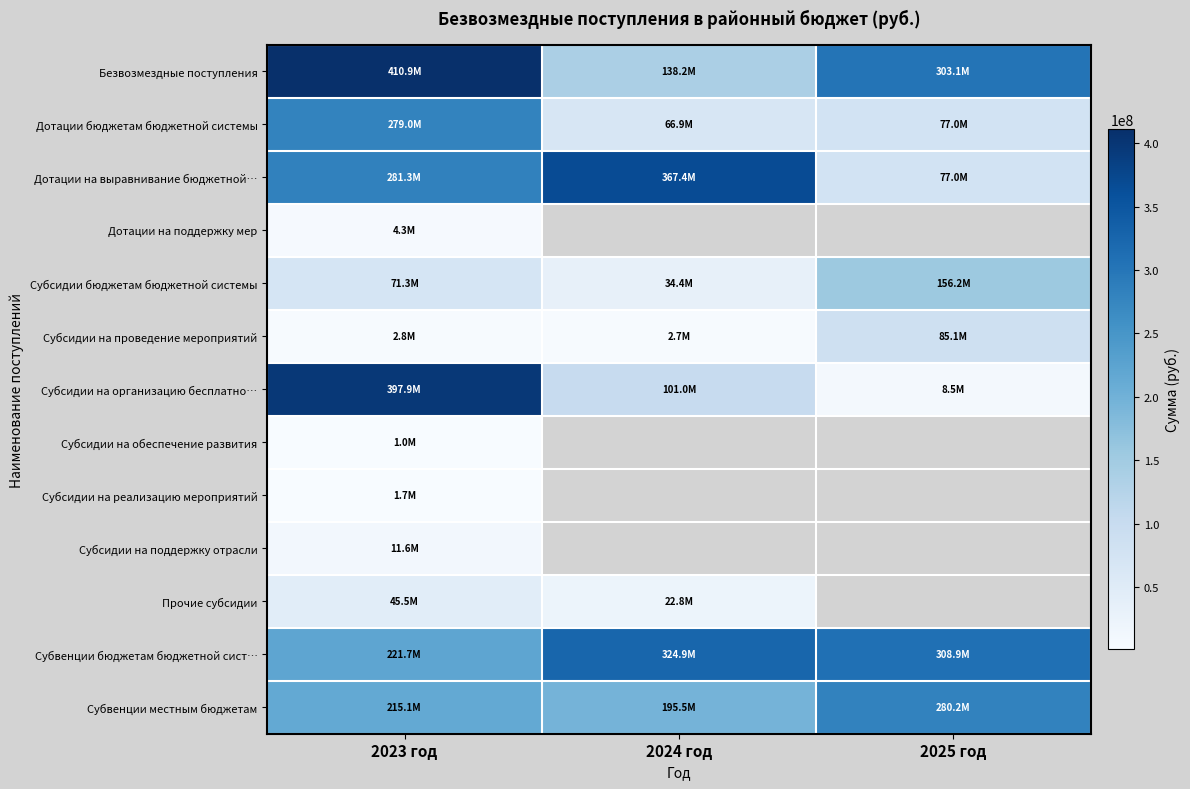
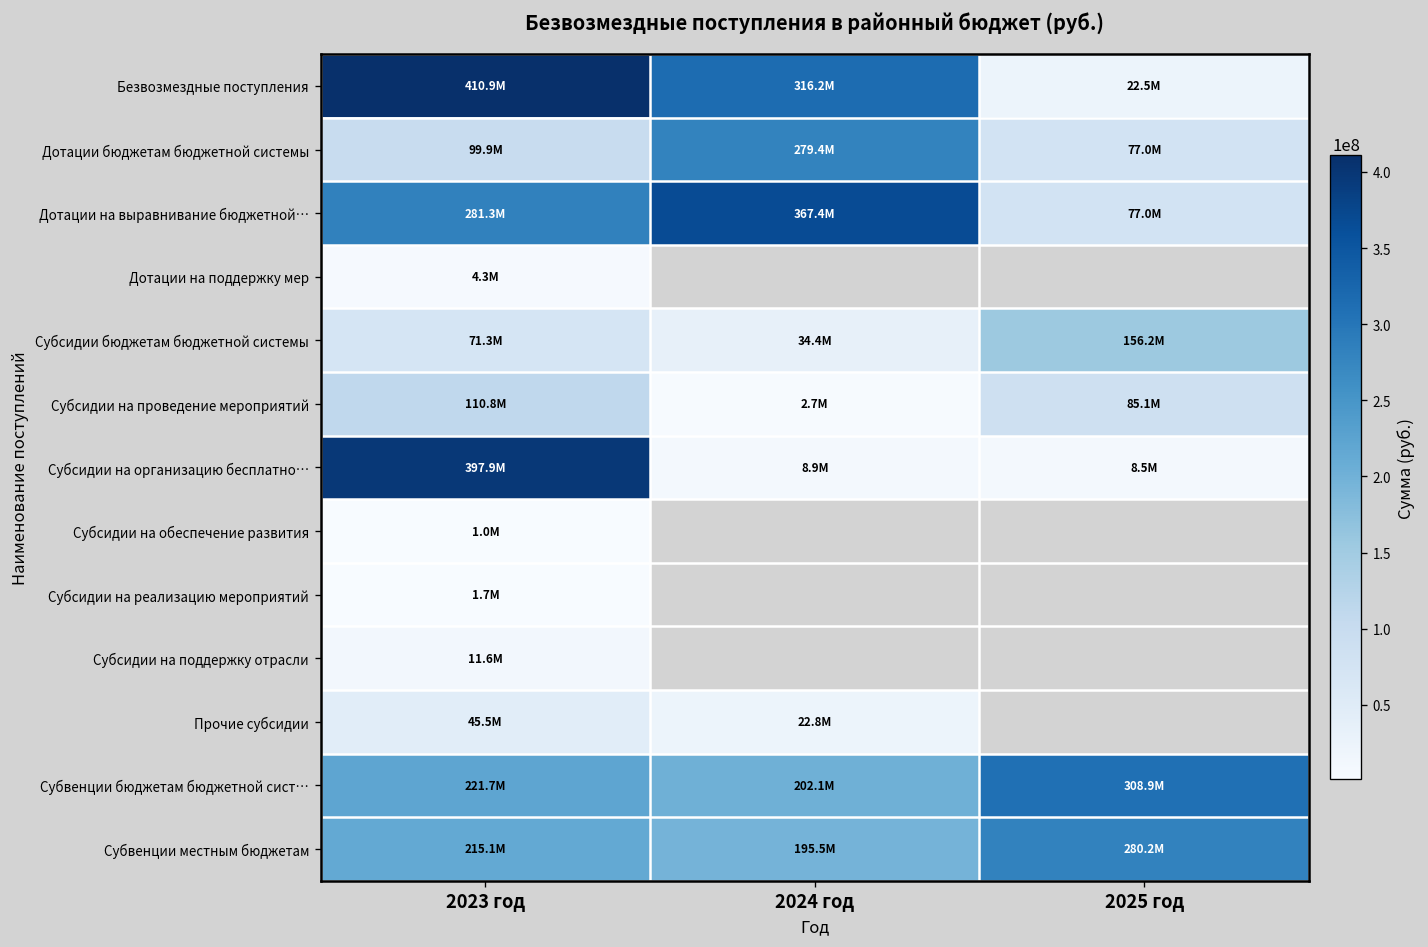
  {
    "Безвозмездные поступления": {
      "2023 год": "410.9M",
-     "2024 год": "138.2M",
-     "2025 год": "303.1M"
+     "2024 год": "316.2M",
+     "2025 год": "22.5M"
    },
    "Дотации бюджетам бюджетной системы": {
-     "2023 год": "279.0M",
-     "2024 год": "66.9M",
+     "2023 год": "99.9M",
+     "2024 год": "279.4M",
      "2025 год": "77.0M"
    },
    "Дотации на выравнивание бюджетной…": {
      "2023 год": "281.3M",
      "2024 год": "367.4M",
      "2025 год": "77.0M"
    },
    "Дотации на поддержку мер": {
      "2023 год": "4.3M"
    },
    "Субсидии бюджетам бюджетной системы": {
      "2023 год": "71.3M",
      "2024 год": "34.4M",
      "2025 год": "156.2M"
    },
    "Субсидии на проведение мероприятий": {
-     "2023 год": "2.8M",
+     "2023 год": "110.8M",
      "2024 год": "2.7M",
      "2025 год": "85.1M"
    },
    "Субсидии на организацию бесплатно…": {
      "2023 год": "397.9M",
-     "2024 год": "101.0M",
+     "2024 год": "8.9M",
      "2025 год": "8.5M"
    },
    "Субсидии на обеспечение развития": {
      "2023 год": "1.0M"
    },
    "Субсидии на реализацию мероприятий": {
      "2023 год": "1.7M"
    },
    "Субсидии на поддержку отрасли": {
      "2023 год": "11.6M"
    },
    "Прочие субсидии": {
      "2023 год": "45.5M",
      "2024 год": "22.8M"
    },
    "Субвенции бюджетам бюджетной сист…": {
      "2023 год": "221.7M",
-     "2024 год": "324.9M",
+     "2024 год": "202.1M",
      "2025 год": "308.9M"
    },
    "Субвенции местным бюджетам": {
      "2023 год": "215.1M",
      "2024 год": "195.5M",
      "2025 год": "280.2M"
    }
  }
